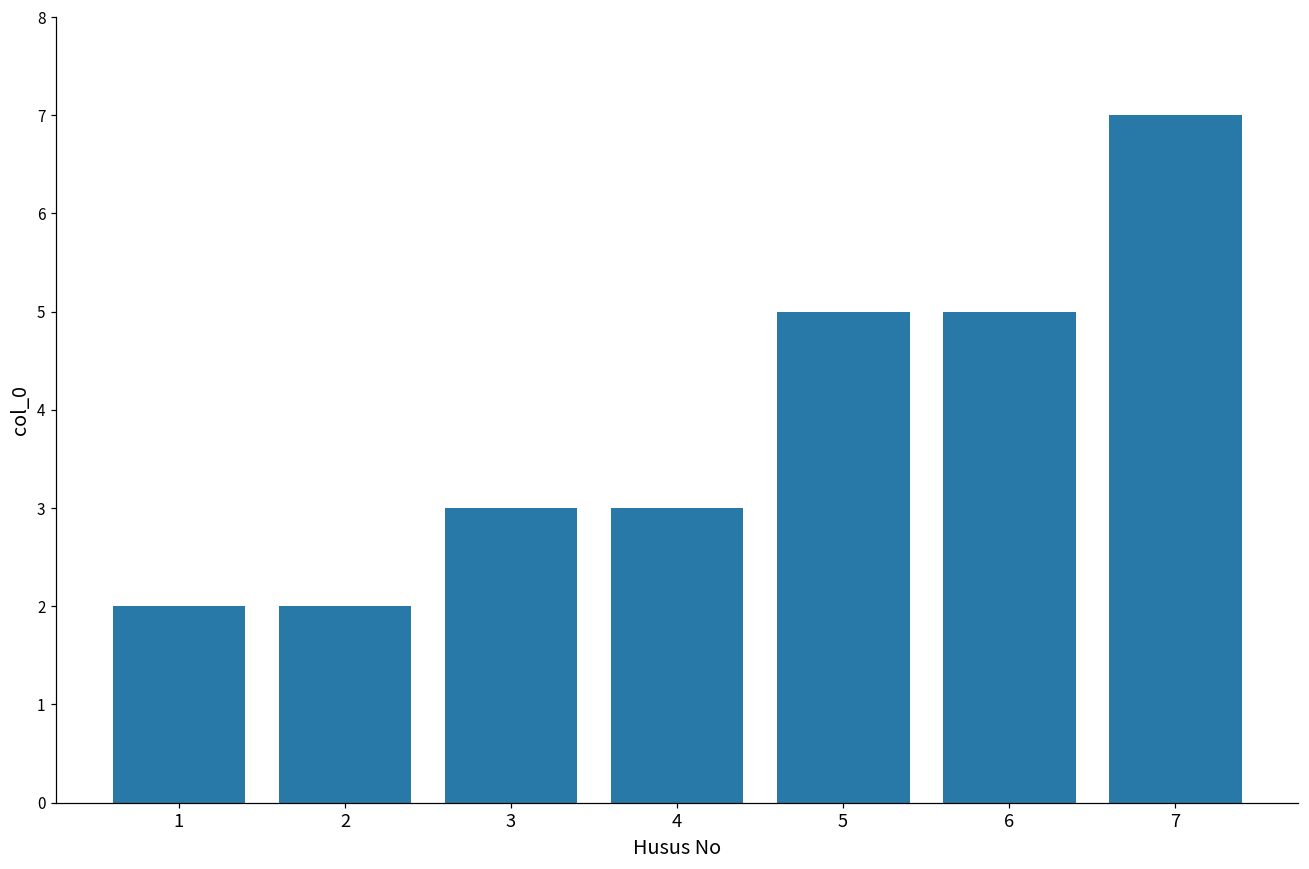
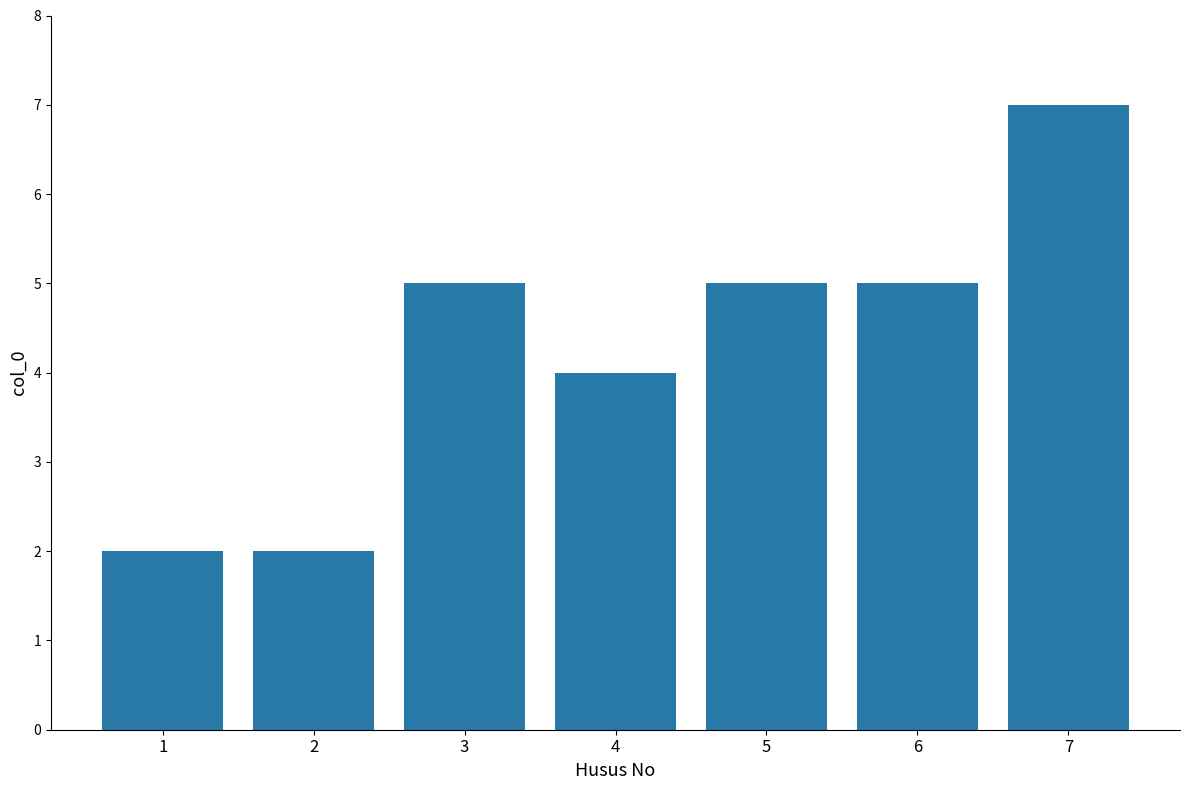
  {
    "1": 2,
    "2": 2,
-   "3": 3,
-   "4": 3,
+   "3": 5,
+   "4": 4,
    "5": 5,
    "6": 5,
    "7": 7
  }
